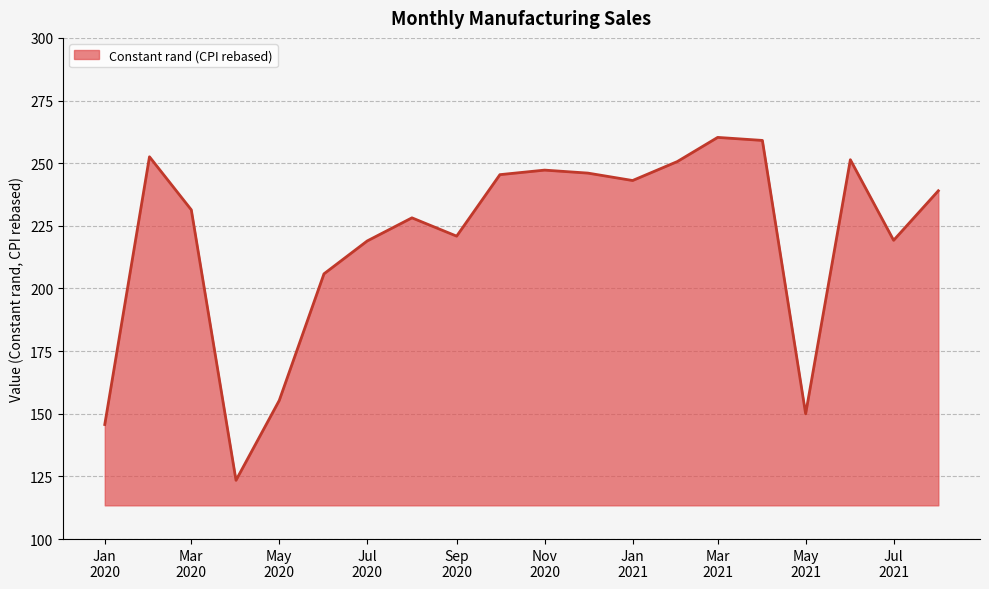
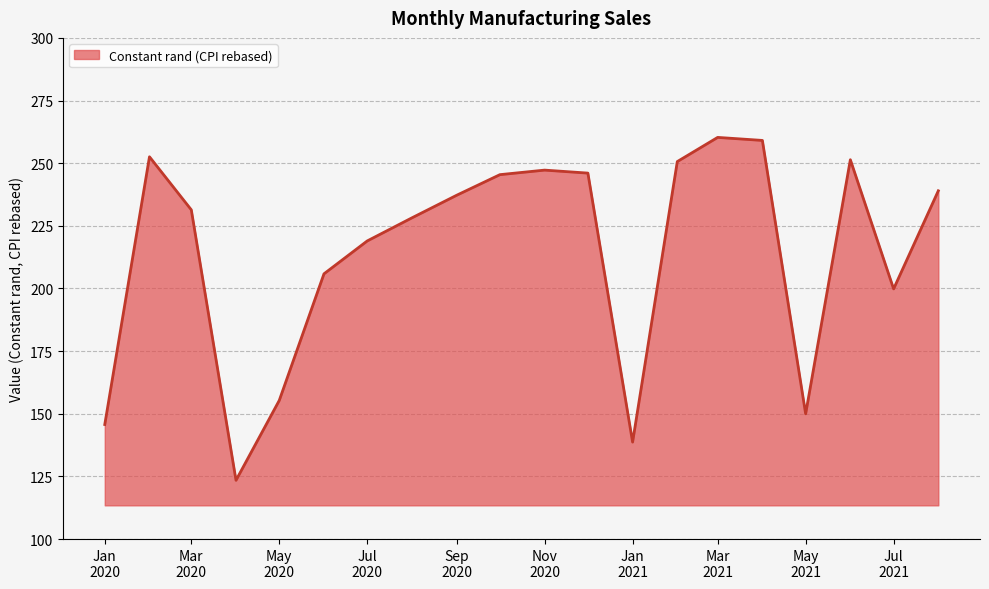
  {
    "Jan 2020": 146,
    "Mar 2020": 231,
    "May 2020": 155,
    "Jul 2020": 219,
-   "Sep 2020": 221,
+   "Sep 2020": 237,
    "Nov 2020": 247,
-   "Jan 2021": 243,
+   "Jan 2021": 139,
    "Mar 2021": 260,
    "May 2021": 150,
-   "Jul 2021": 219
+   "Jul 2021": 200
  }
